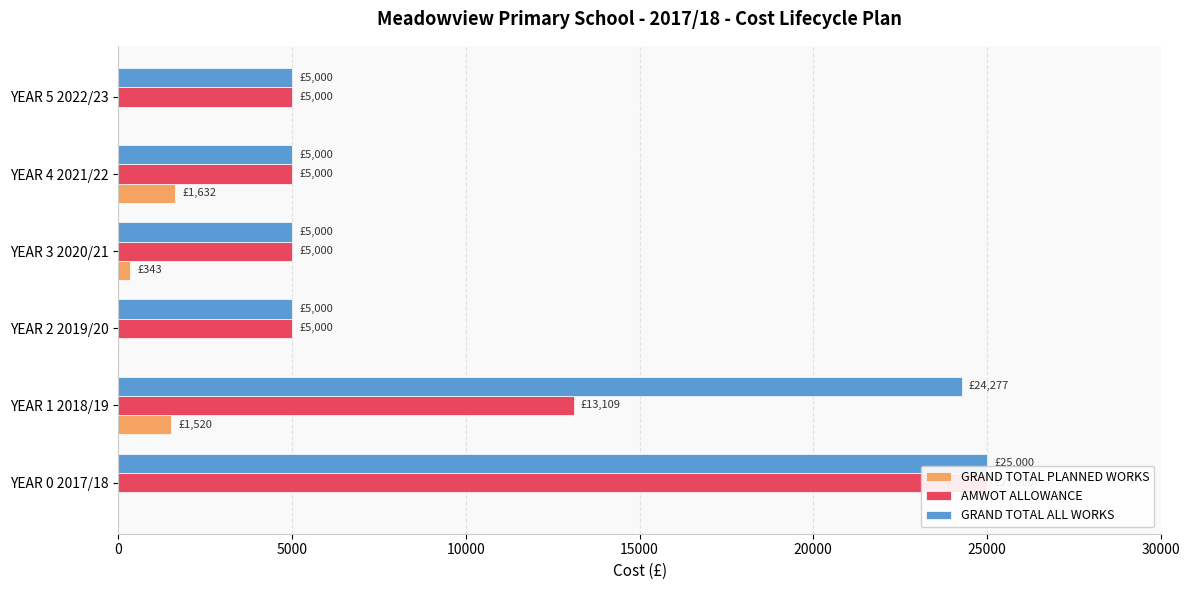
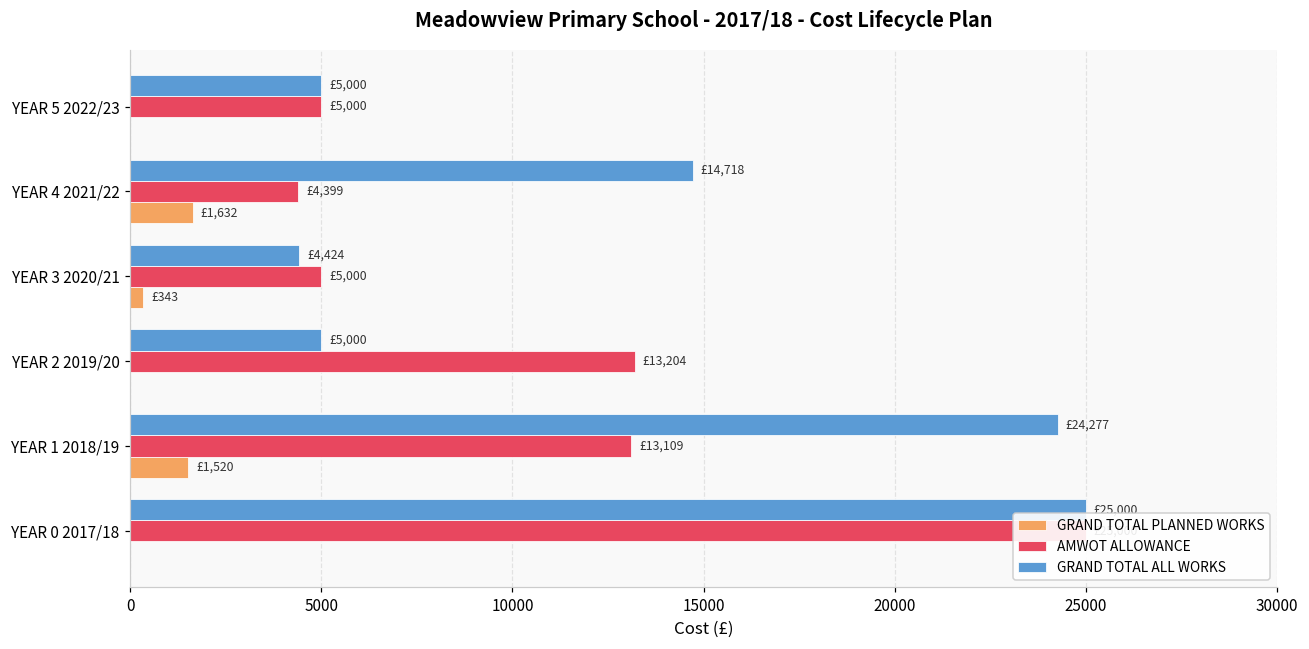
  {
    "GRAND TOTAL PLANNED WORKS": {
      "YEAR 4 2021/22": "£1,632",
      "YEAR 3 2020/21": "£343",
      "YEAR 1 2018/19": "£1,520"
    },
    "AMWOT ALLOWANCE": {
      "YEAR 5 2022/23": "£5,000",
-     "YEAR 4 2021/22": "£5,000",
+     "YEAR 4 2021/22": "£4,399",
      "YEAR 3 2020/21": "£5,000",
-     "YEAR 2 2019/20": "£5,000",
+     "YEAR 2 2019/20": "£13,204",
      "YEAR 1 2018/19": "£13,109"
    },
    "GRAND TOTAL ALL WORKS": {
      "YEAR 5 2022/23": "£5,000",
-     "YEAR 4 2021/22": "£5,000",
-     "YEAR 3 2020/21": "£5,000",
+     "YEAR 4 2021/22": "£14,718",
+     "YEAR 3 2020/21": "£4,424",
      "YEAR 2 2019/20": "£5,000",
      "YEAR 1 2018/19": "£24,277"
    }
  }
